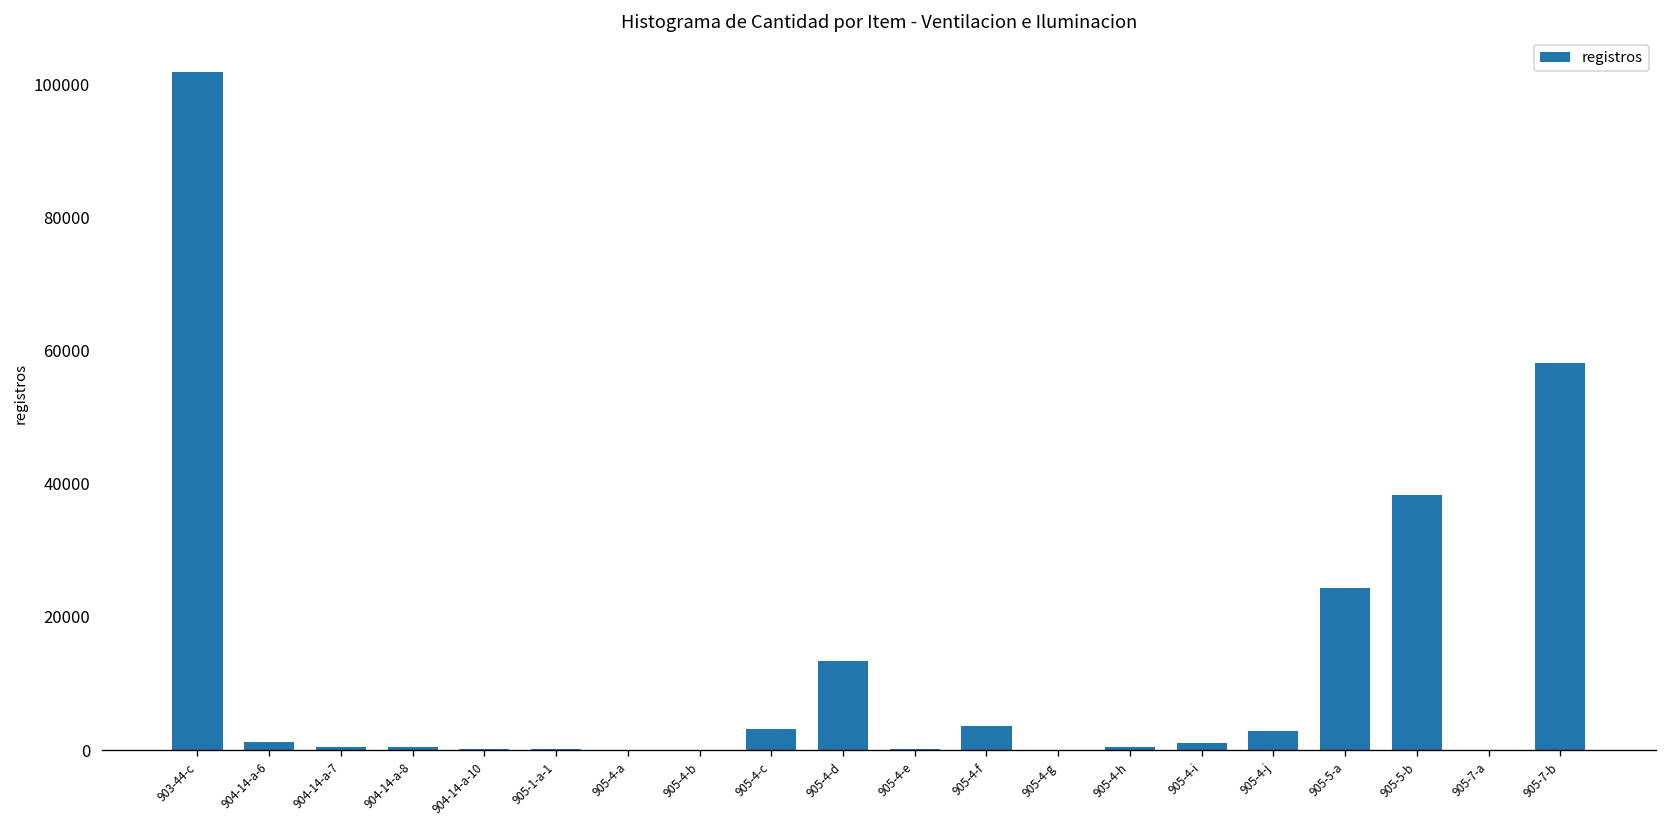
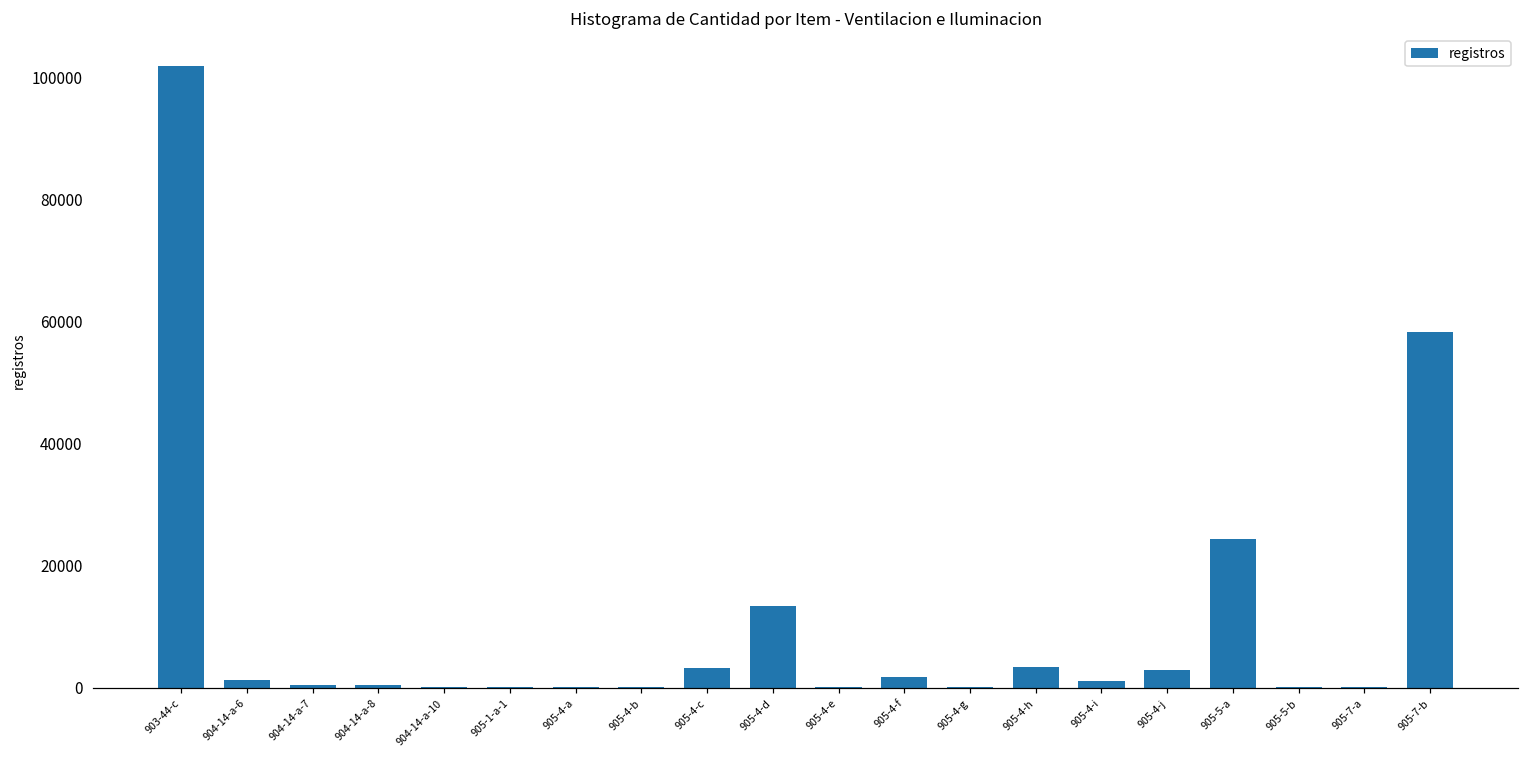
  {
    "903-44-c": 102000,
    "904-14-a-6": 1000,
    "905-4-c": 3000,
    "905-4-d": 13000,
-   "905-4-f": 4000,
-   "905-4-h": 0,
+   "905-4-f": 2000,
+   "905-4-h": 3000,
    "905-4-i": 1000,
    "905-4-j": 3000,
    "905-5-a": 24000,
-   "905-5-b": 38000,
+   "905-5-b": 0,
    "905-7-b": 58000
  }
